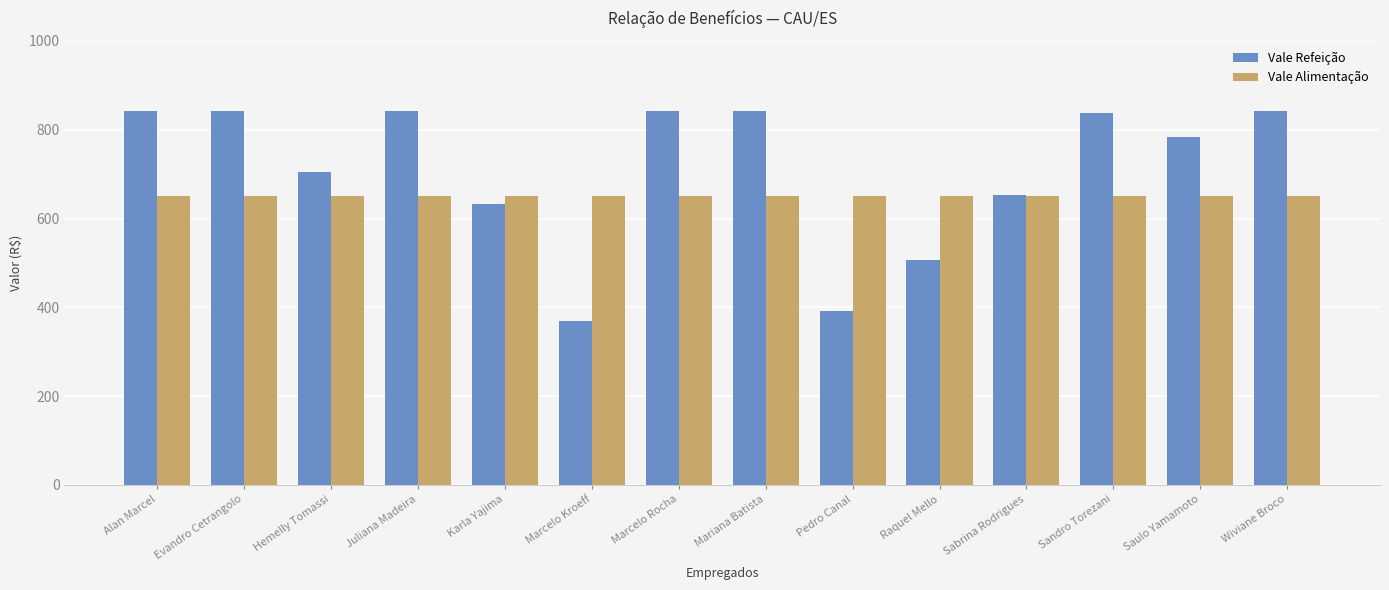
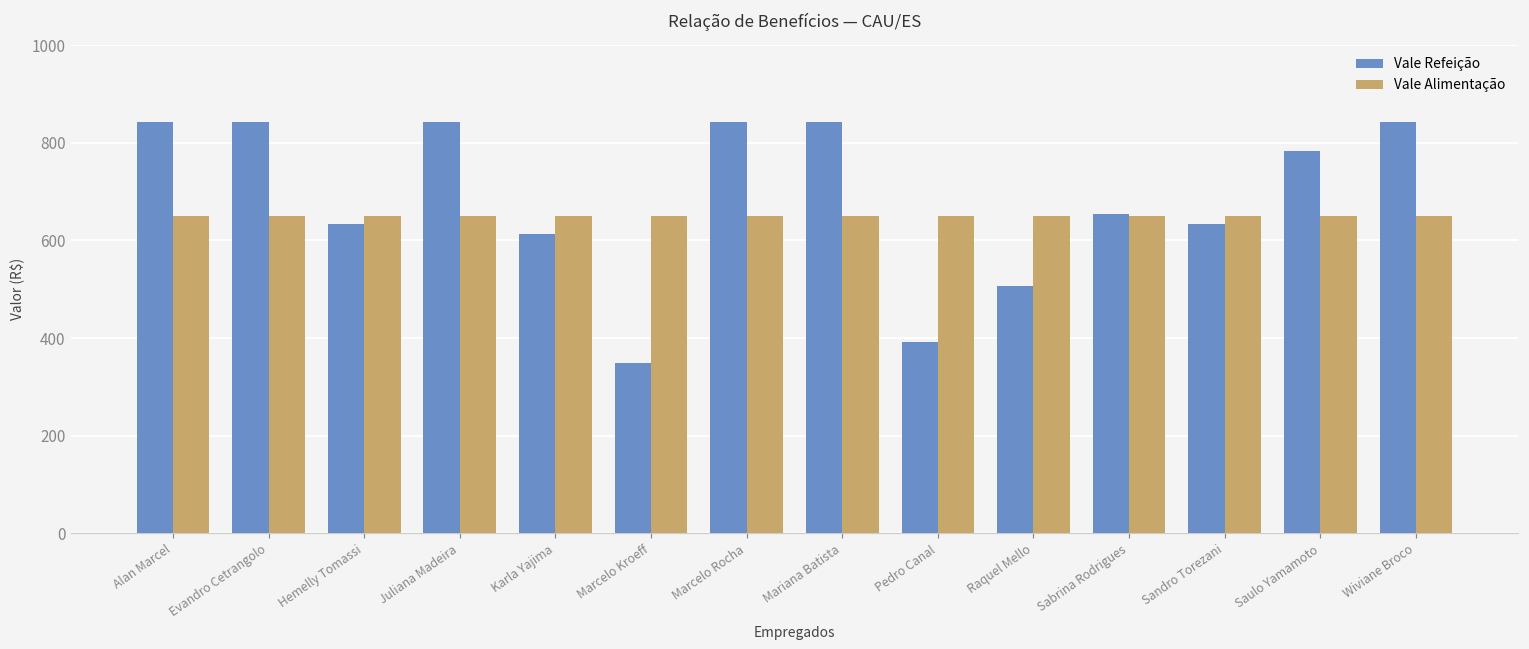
  {
    "Vale Refeição": {
      "Alan Marcel": 840,
      "Evandro Cetrangolo": 840,
-     "Hemelly Tomassi": 710,
+     "Hemelly Tomassi": 630,
      "Juliana Madeira": 840,
-     "Karla Yajima": 630,
-     "Marcelo Kroeff": 370,
+     "Karla Yajima": 610,
+     "Marcelo Kroeff": 350,
      "Marcelo Rocha": 840,
      "Mariana Batista": 840,
      "Pedro Canal": 390,
      "Raquel Mello": 510,
      "Sabrina Rodrigues": 650,
-     "Sandro Torezani": 840,
+     "Sandro Torezani": 630,
      "Saulo Yamamoto": 780,
      "Wiviane Broco": 840
    },
    "Vale Alimentação": {
      "Alan Marcel": 650,
      "Evandro Cetrangolo": 650,
      "Hemelly Tomassi": 650,
      "Juliana Madeira": 650,
      "Karla Yajima": 650,
      "Marcelo Kroeff": 650,
      "Marcelo Rocha": 650,
      "Mariana Batista": 650,
      "Pedro Canal": 650,
      "Raquel Mello": 650,
      "Sabrina Rodrigues": 650,
      "Sandro Torezani": 650,
      "Saulo Yamamoto": 650,
      "Wiviane Broco": 650
    }
  }
